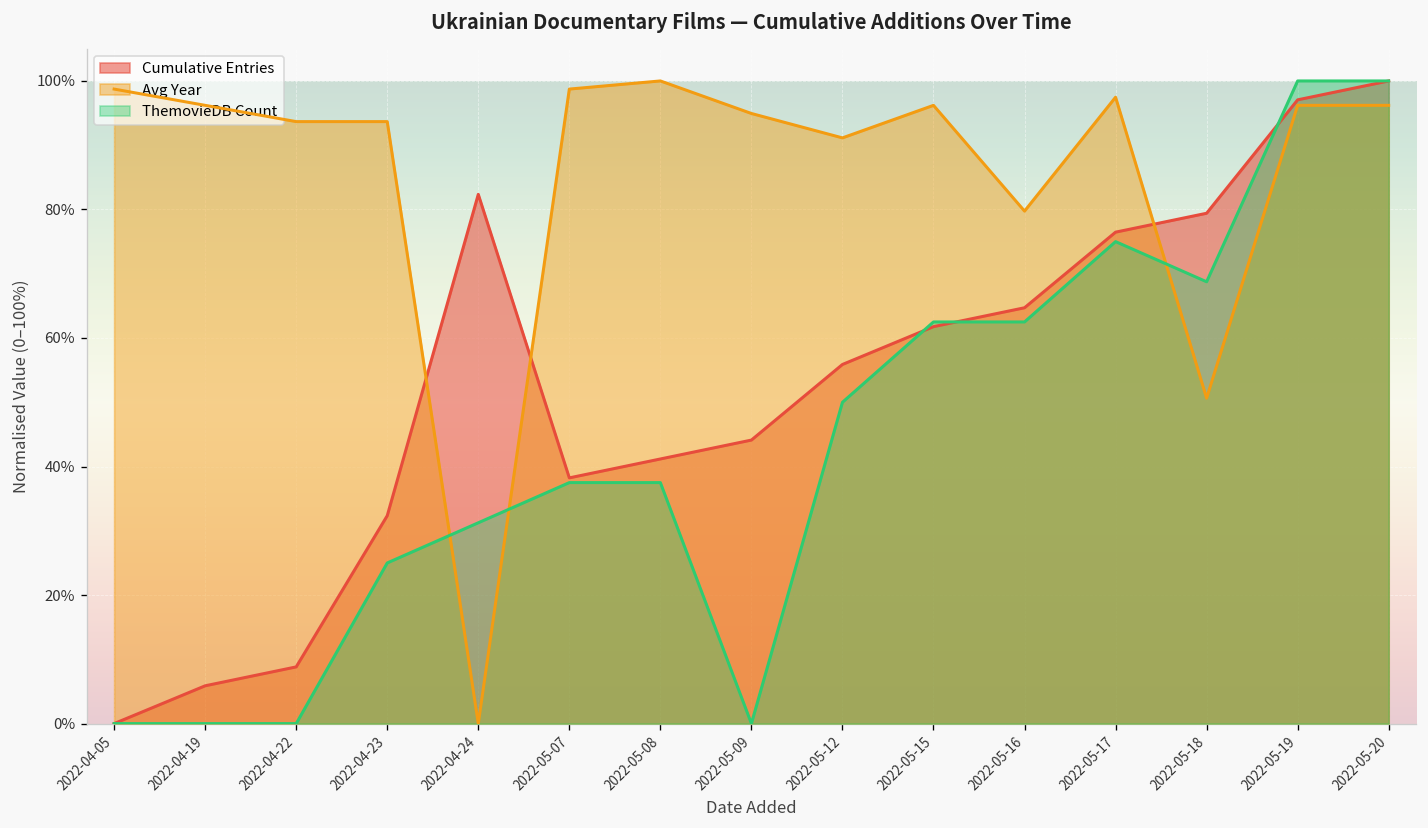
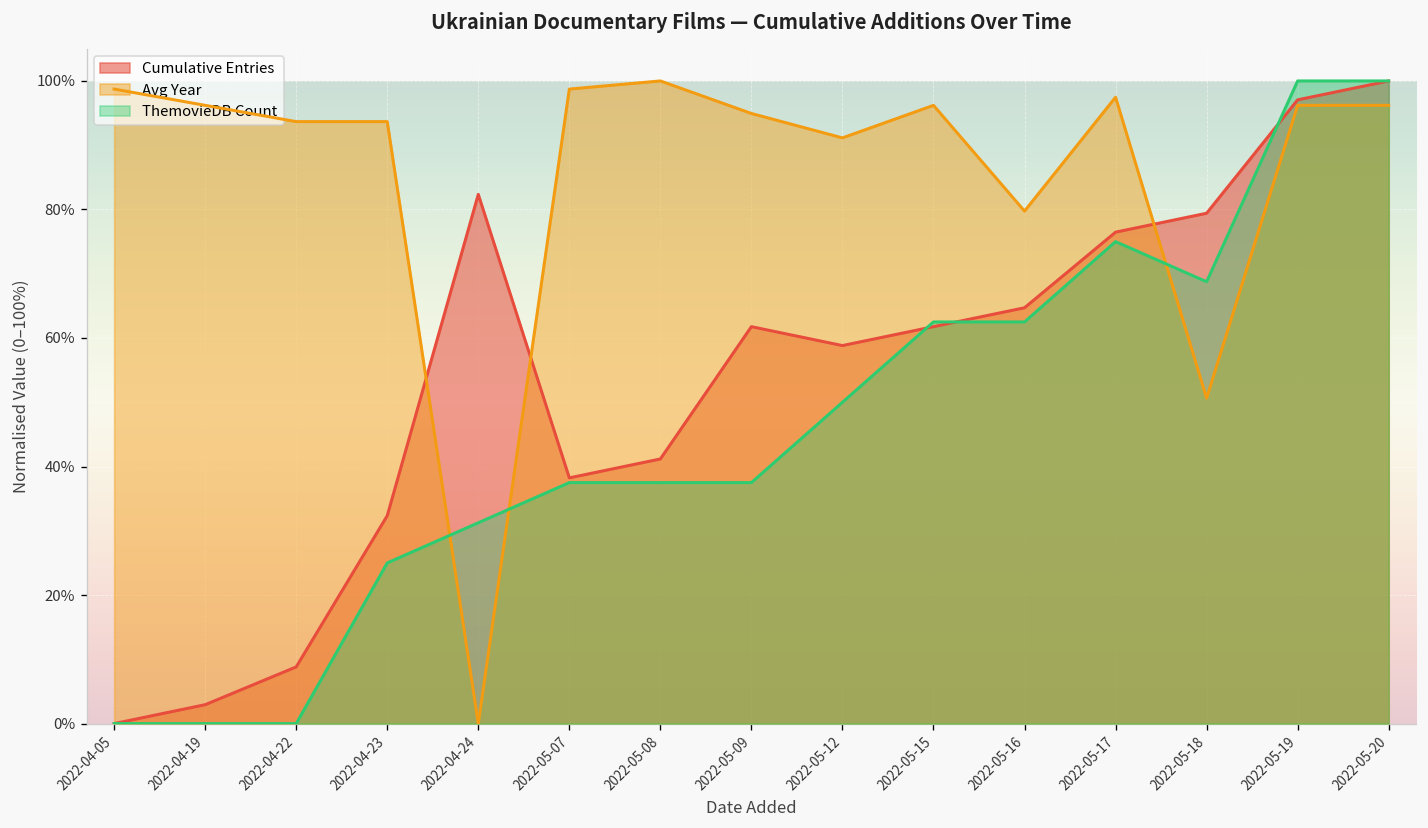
  {
    "Cumulative Entries": {
-     "2022-04-19": "6%",
+     "2022-04-19": "3%",
      "2022-04-22": "9%",
      "2022-04-23": "32%",
      "2022-04-24": "82%",
      "2022-05-07": "38%",
      "2022-05-08": "41%",
-     "2022-05-09": "44%",
-     "2022-05-12": "56%",
+     "2022-05-09": "62%",
+     "2022-05-12": "59%",
      "2022-05-15": "62%",
      "2022-05-16": "65%",
      "2022-05-17": "76%",
      "2022-05-18": "79%",
      "2022-05-19": "97%"
    },
    "Avg Year": {
      "2022-04-22": "94%",
      "2022-04-23": "94%",
      "2022-04-24": "0%",
      "2022-05-07": "99%",
      "2022-05-08": "100%",
      "2022-05-09": "95%",
      "2022-05-12": "91%",
      "2022-05-15": "96%",
      "2022-05-16": "80%",
      "2022-05-17": "97%",
      "2022-05-18": "51%",
      "2022-05-19": "96%",
      "2022-05-20": "96%"
    },
    "ThemovieDB Count": {
      "2022-04-19": "0%",
      "2022-04-22": "0%",
      "2022-04-23": "25%",
      "2022-04-24": "31%",
      "2022-05-07": "38%",
      "2022-05-08": "38%",
-     "2022-05-09": "0%",
+     "2022-05-09": "38%",
      "2022-05-12": "50%",
      "2022-05-15": "63%",
      "2022-05-16": "63%",
      "2022-05-17": "75%",
      "2022-05-18": "69%",
      "2022-05-19": "100%"
    }
  }
